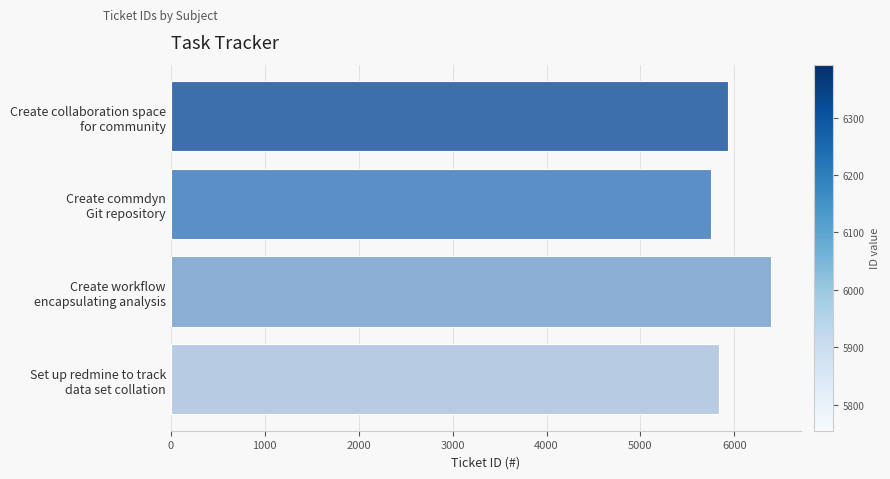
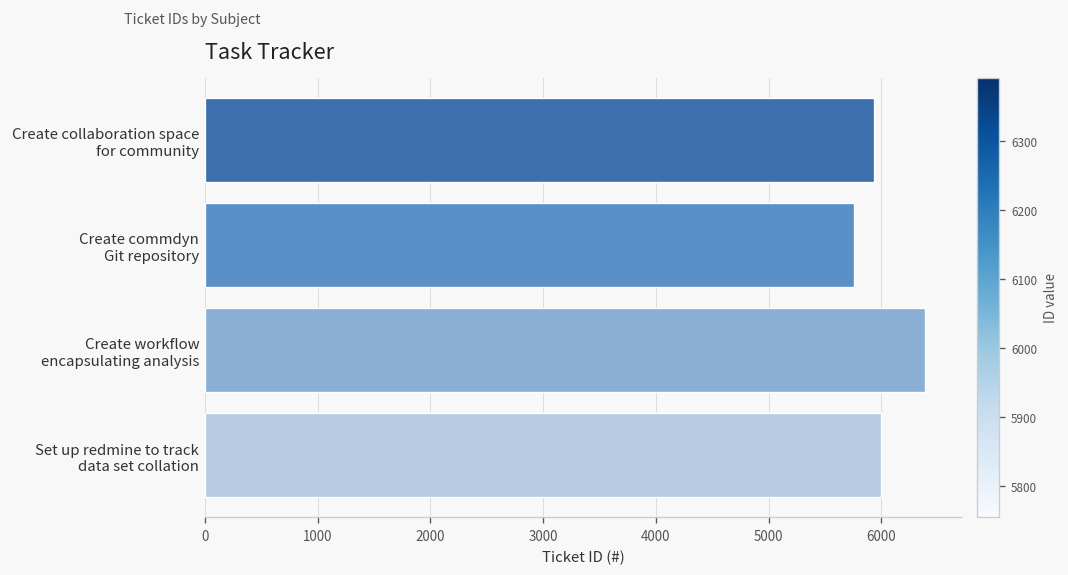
  {
    "Create collaboration space for community": 5900,
    "Create commdyn Git repository": 5800,
    "Create workflow encapsulating analysis": 6400,
-   "Set up redmine to track data set collation": 5800
+   "Set up redmine to track data set collation": 6000
  }
